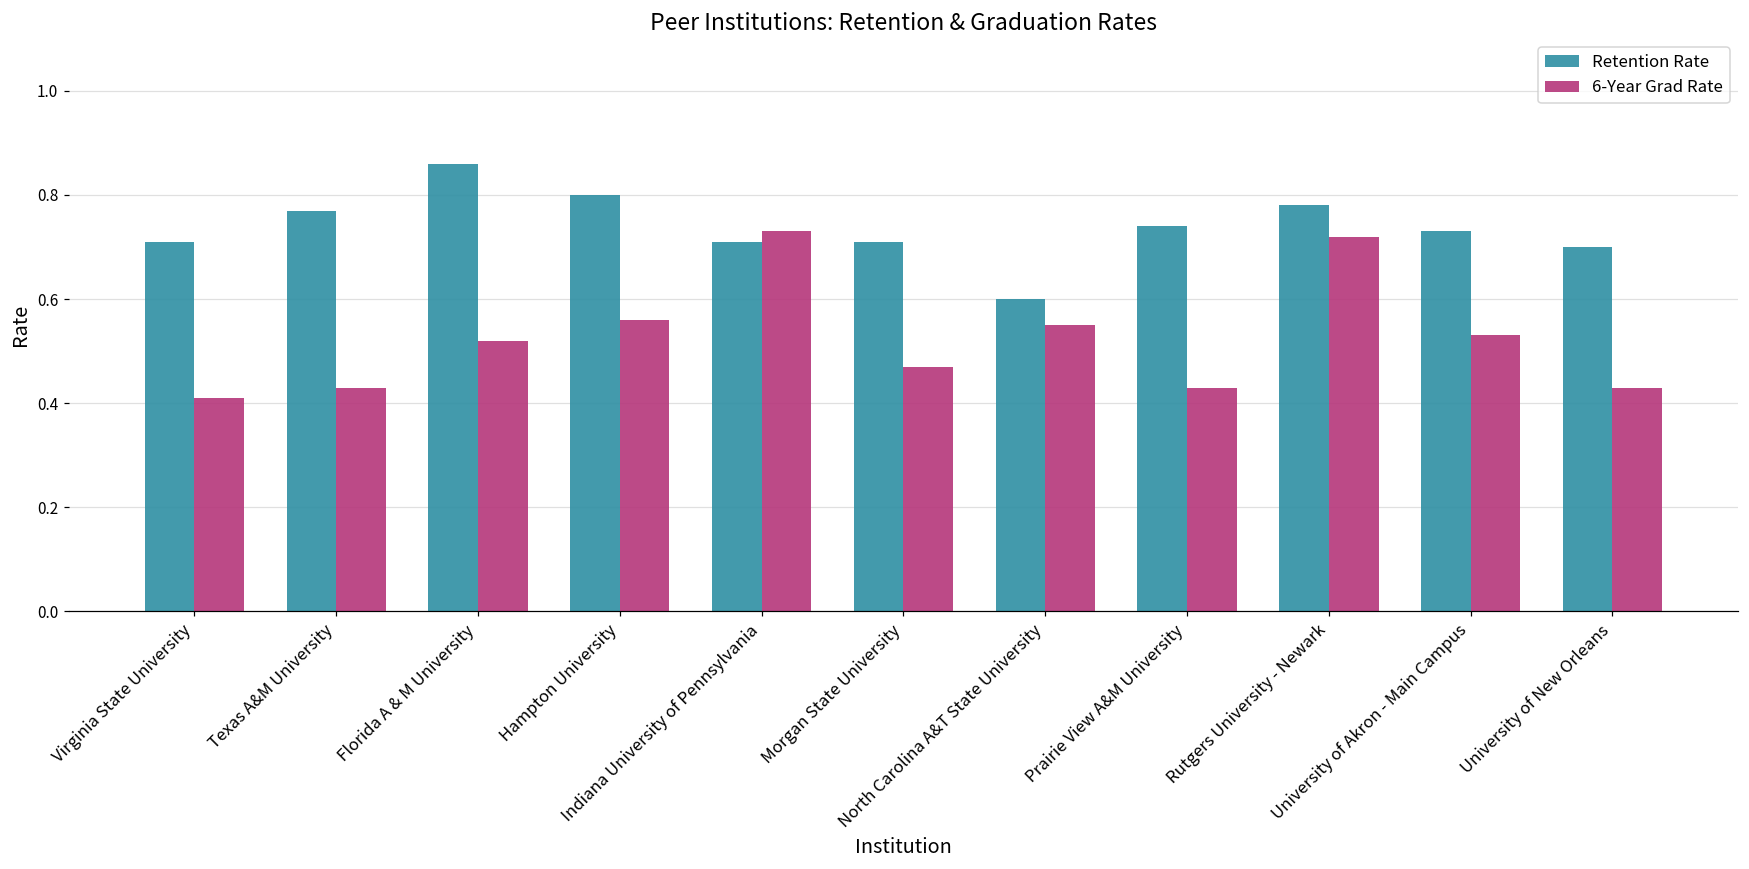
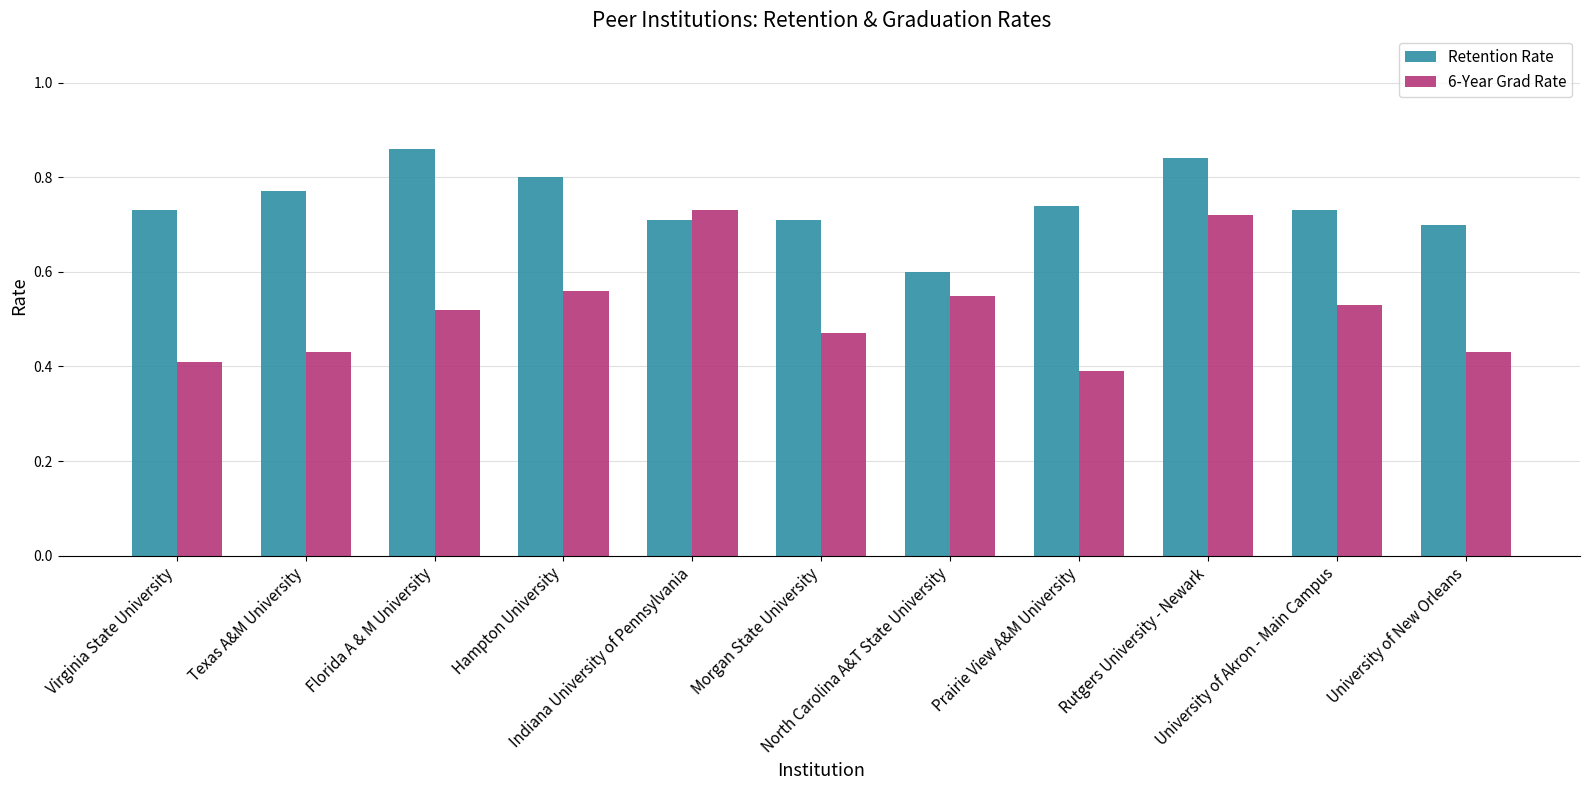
  {
    "Retention Rate": {
-     "Virginia State University": 0.71,
+     "Virginia State University": 0.73,
      "Texas A&M University": 0.77,
      "Florida A & M University": 0.86,
      "Hampton University": 0.80,
      "Indiana University of Pennsylvania": 0.71,
      "Morgan State University": 0.71,
      "North Carolina A&T State University": 0.60,
      "Prairie View A&M University": 0.74,
-     "Rutgers University - Newark": 0.78,
+     "Rutgers University - Newark": 0.84,
      "University of Akron - Main Campus": 0.73,
      "University of New Orleans": 0.70
    },
    "6-Year Grad Rate": {
      "Virginia State University": 0.41,
      "Texas A&M University": 0.43,
      "Florida A & M University": 0.52,
      "Hampton University": 0.56,
      "Indiana University of Pennsylvania": 0.73,
      "Morgan State University": 0.47,
      "North Carolina A&T State University": 0.55,
-     "Prairie View A&M University": 0.43,
+     "Prairie View A&M University": 0.39,
      "Rutgers University - Newark": 0.72,
      "University of Akron - Main Campus": 0.53,
      "University of New Orleans": 0.43
    }
  }
